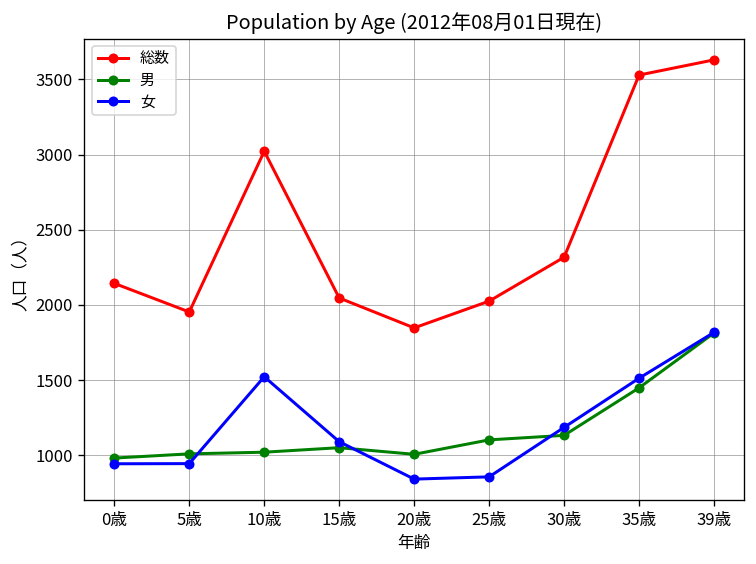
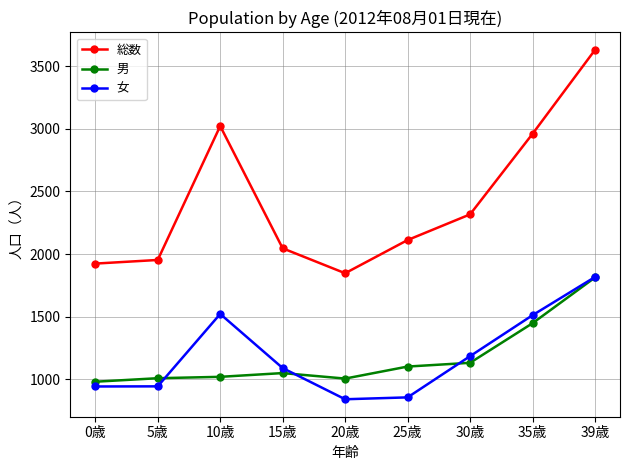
  {
    "総数": {
-     "0歳": 2140,
+     "0歳": 1920,
      "5歳": 1950,
      "10歳": 3020,
      "15歳": 2050,
      "20歳": 1850,
-     "25歳": 2030,
+     "25歳": 2110,
      "30歳": 2320,
-     "35歳": 3530,
+     "35歳": 2960,
      "39歳": 3630
    },
    "男": {
      "0歳": 980,
      "5歳": 1010,
      "10歳": 1020,
      "15歳": 1050,
      "20歳": 1010,
      "25歳": 1100,
      "30歳": 1130,
      "35歳": 1450
    },
    "女": {
      "0歳": 940,
      "5歳": 940,
      "10歳": 1520,
      "15歳": 1090,
      "20歳": 840,
      "25歳": 860,
      "30歳": 1190,
      "35歳": 1510
    }
  }
